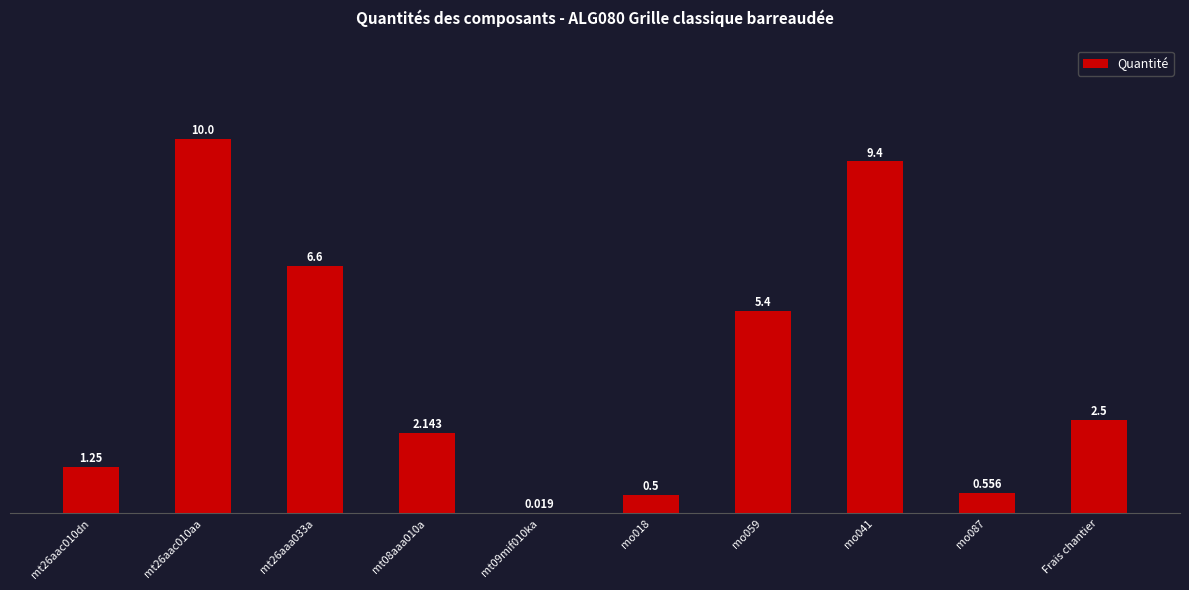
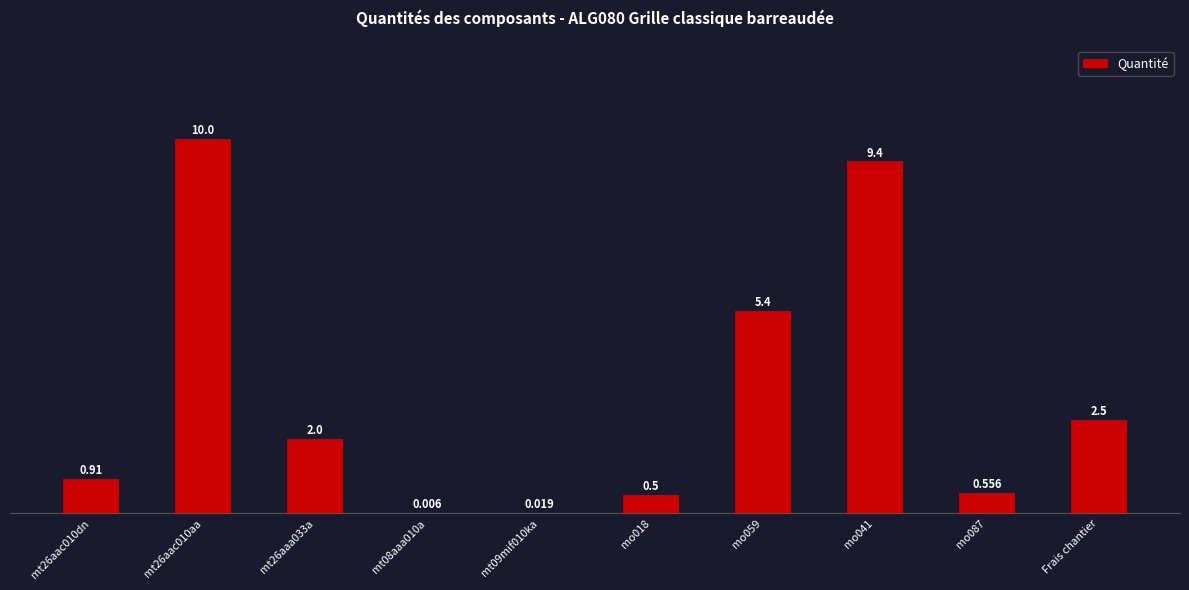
  {
-   "mt26aac010dn": 1.25,
+   "mt26aac010dn": 0.91,
    "mt26aac010aa": 10.0,
-   "mt26aaa033a": 6.6,
-   "mt08aaa010a": 2.143,
+   "mt26aaa033a": 2.0,
+   "mt08aaa010a": 0.006,
    "mt09mif010ka": 0.019,
    "mo018": 0.5,
    "mo059": 5.4,
    "mo041": 9.4,
    "mo087": 0.556,
    "Frais chantier": 2.5
  }
